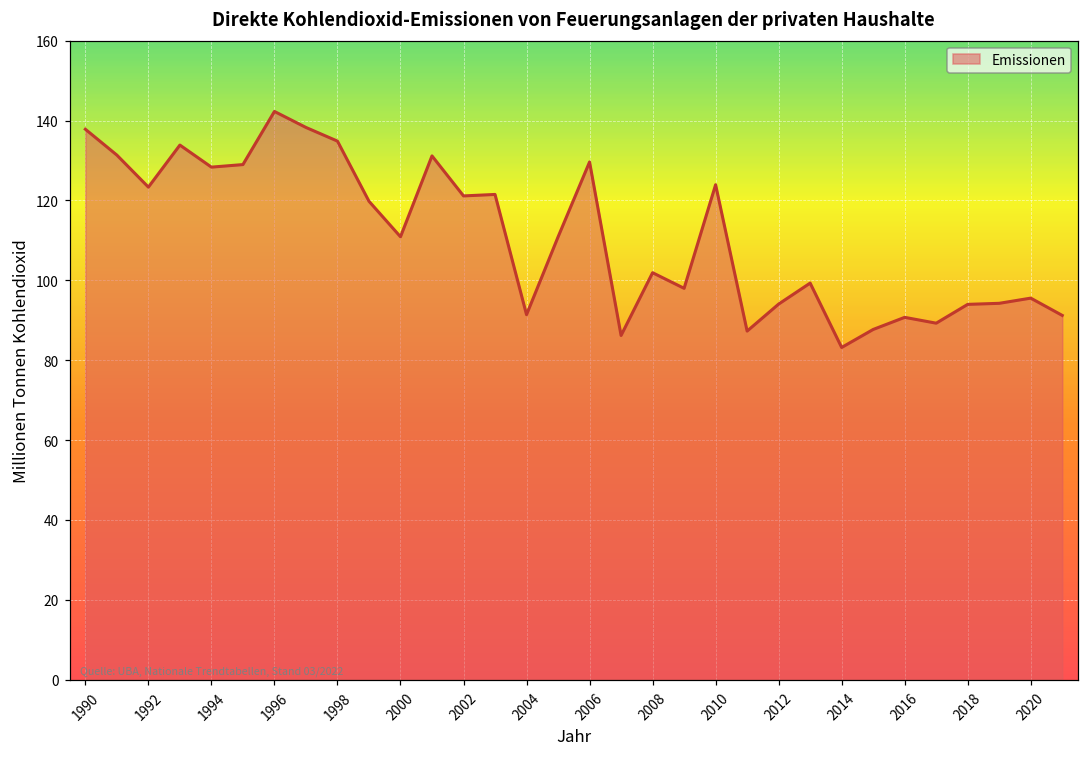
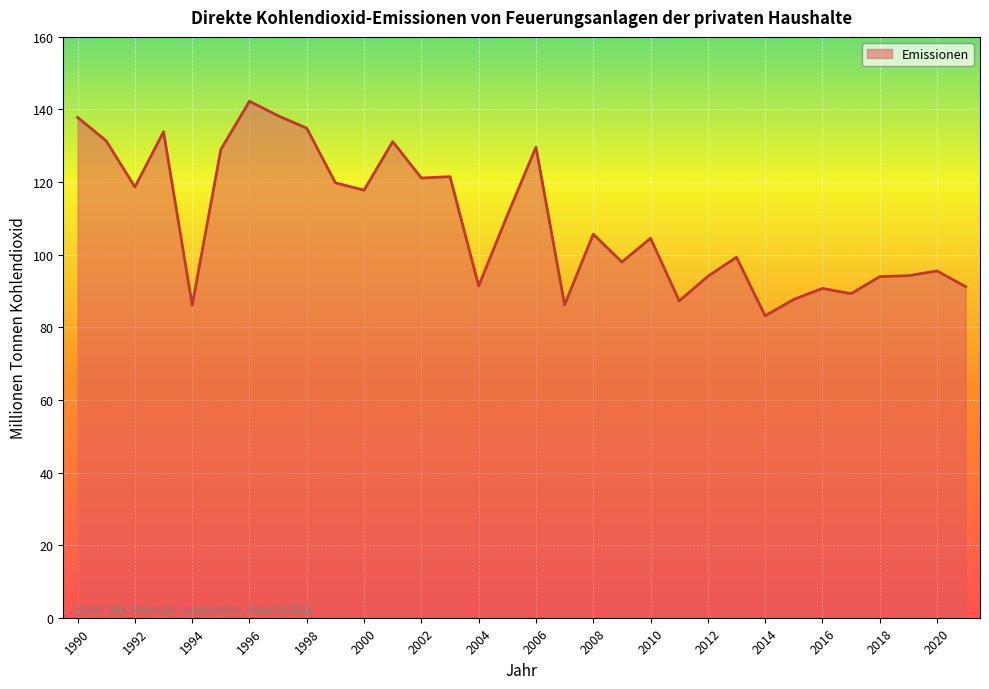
  {
    "1990": 138,
-   "1992": 123,
-   "1994": 128,
+   "1992": 119,
+   "1994": 86,
    "1996": 142,
    "1998": 135,
-   "2000": 111,
+   "2000": 118,
    "2002": 121,
    "2004": 91,
    "2006": 130,
-   "2008": 102,
-   "2010": 124,
+   "2008": 106,
+   "2010": 105,
    "2012": 94,
    "2014": 83,
    "2016": 91,
    "2018": 94,
    "2020": 96
  }
